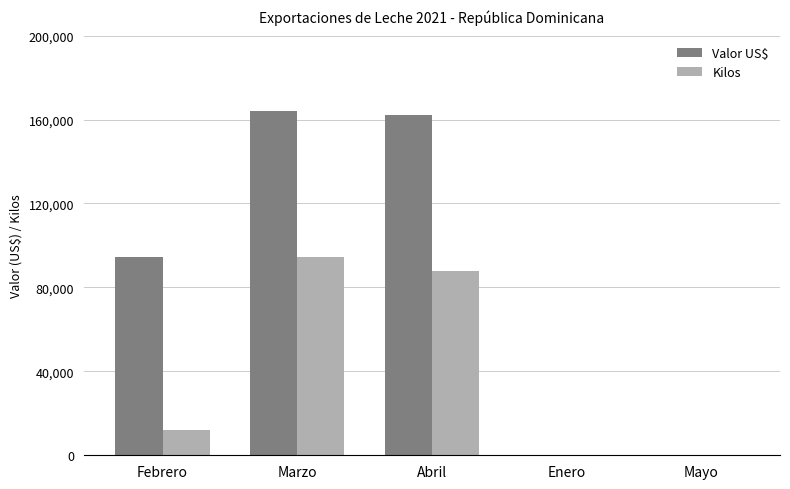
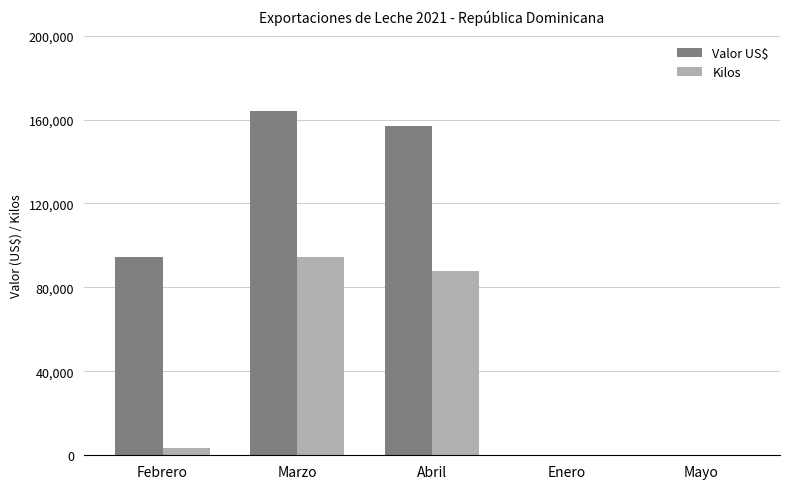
  {
    "Valor US$": {
      "Febrero": "94,000",
      "Marzo": "164,000",
-     "Abril": "162,000",
+     "Abril": "157,000",
      "Enero": "0",
      "Mayo": "0"
    },
    "Kilos": {
-     "Febrero": "12,000",
+     "Febrero": "3,000",
      "Marzo": "95,000",
      "Abril": "88,000",
      "Enero": "0",
      "Mayo": "0"
    }
  }
